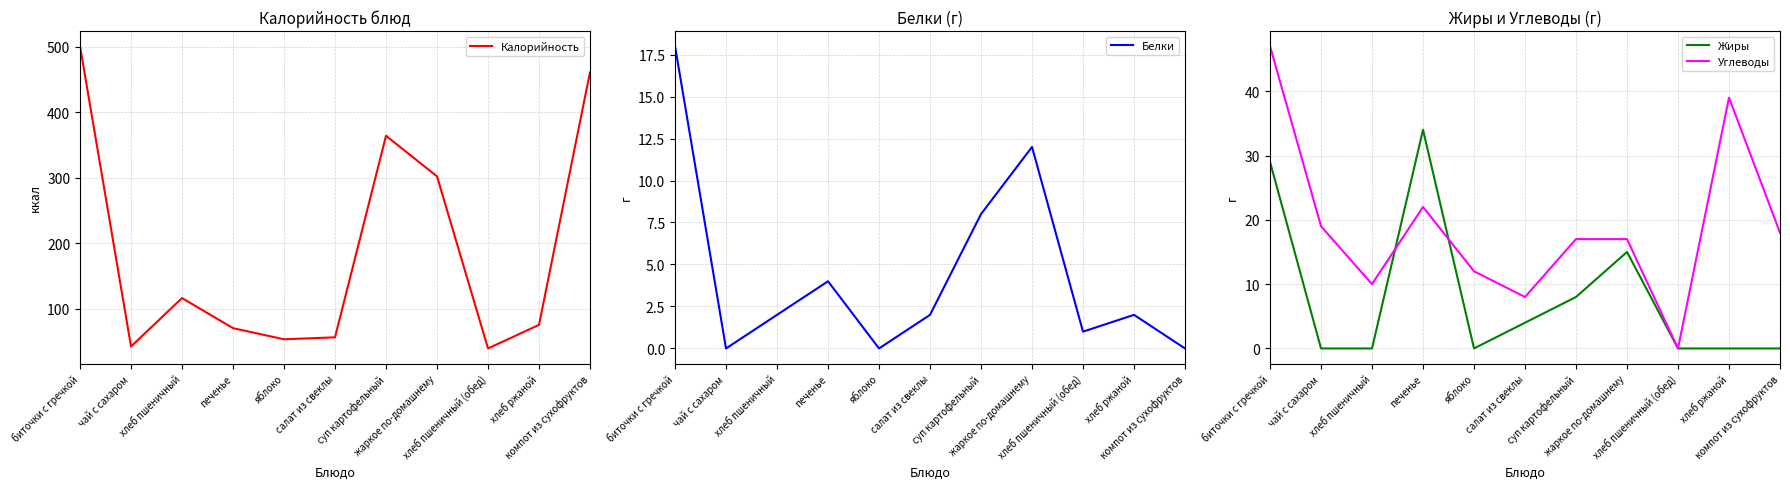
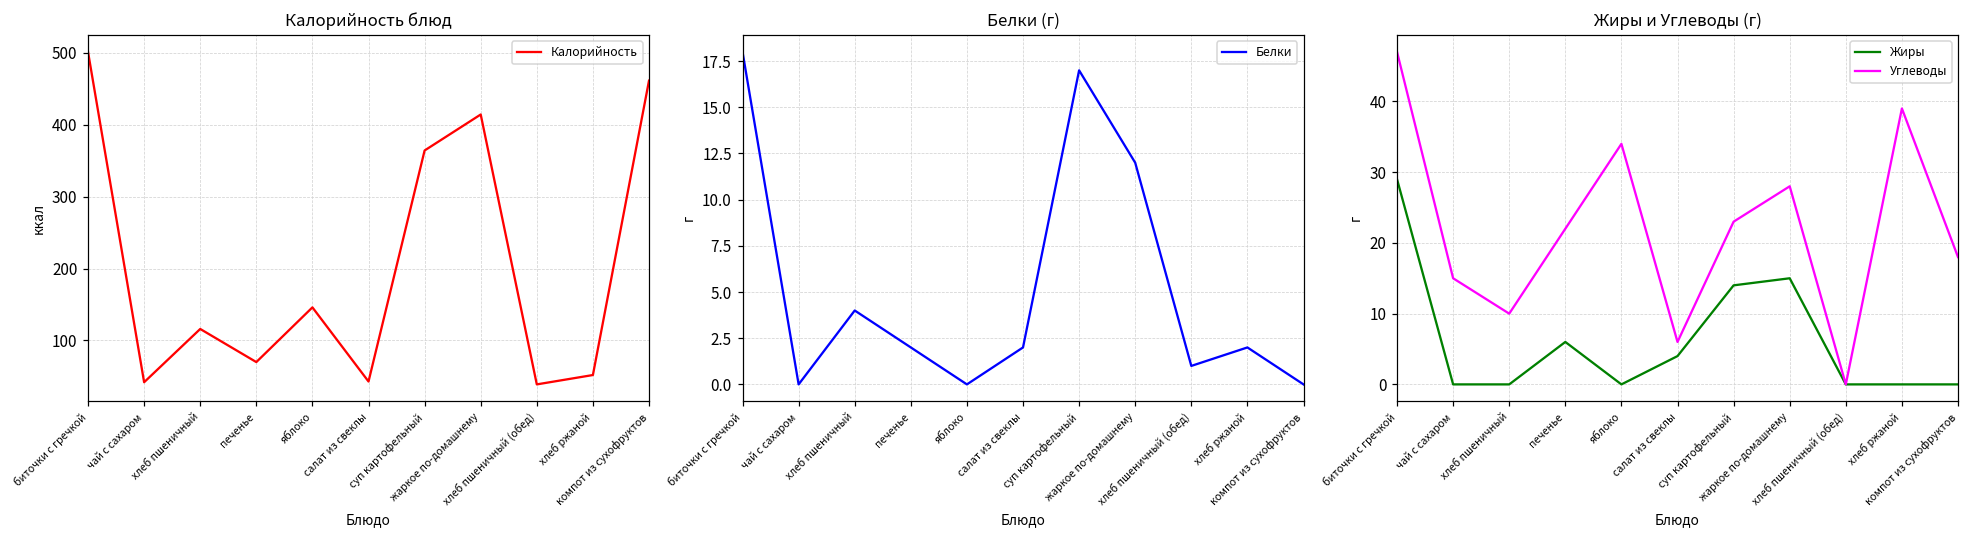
  {
    "Калорийность блюд": {
      "биточки с гречкой": 500,
      "чай с сахаром": 40,
      "хлеб пшеничный": 120,
      "печенье": 70,
-     "яблоко": 50,
-     "салат из свеклы": 60,
+     "яблоко": 150,
+     "салат из свеклы": 40,
      "суп картофельный": 360,
-     "жаркое по-домашнему": 300,
+     "жаркое по-домашнему": 410,
      "хлеб пшеничный (обед)": 40,
-     "хлеб ржаной": 80,
+     "хлеб ржаной": 50,
      "компот из сухофруктов": 460
    },
    "Белки (г)": {
      "биточки с гречкой": 18,
      "чай с сахаром": 0,
-     "хлеб пшеничный": 2,
-     "печенье": 4,
+     "хлеб пшеничный": 4,
+     "печенье": 2,
      "яблоко": 0,
      "салат из свеклы": 2,
-     "суп картофельный": 8,
+     "суп картофельный": 17,
      "жаркое по-домашнему": 12,
      "хлеб пшеничный (обед)": 1,
      "хлеб ржаной": 2,
      "компот из сухофруктов": 0
    },
    "Жиры и Углеводы (г)": {
      "Жиры": {
        "биточки с гречкой": 29,
        "чай с сахаром": 0,
        "хлеб пшеничный": 0,
-       "печенье": 34,
+       "печенье": 6,
        "яблоко": 0,
        "салат из свеклы": 4,
-       "суп картофельный": 8,
+       "суп картофельный": 14,
        "жаркое по-домашнему": 15,
        "хлеб ржаной": 0,
        "компот из сухофруктов": 0
      },
      "Углеводы": {
        "биточки с гречкой": 47,
-       "чай с сахаром": 19,
+       "чай с сахаром": 15,
        "хлеб пшеничный": 10,
        "печенье": 22,
-       "яблоко": 12,
-       "салат из свеклы": 8,
-       "суп картофельный": 17,
-       "жаркое по-домашнему": 17,
+       "яблоко": 34,
+       "салат из свеклы": 6,
+       "суп картофельный": 23,
+       "жаркое по-домашнему": 28,
        "хлеб ржаной": 39,
        "компот из сухофруктов": 18
      }
    }
  }
